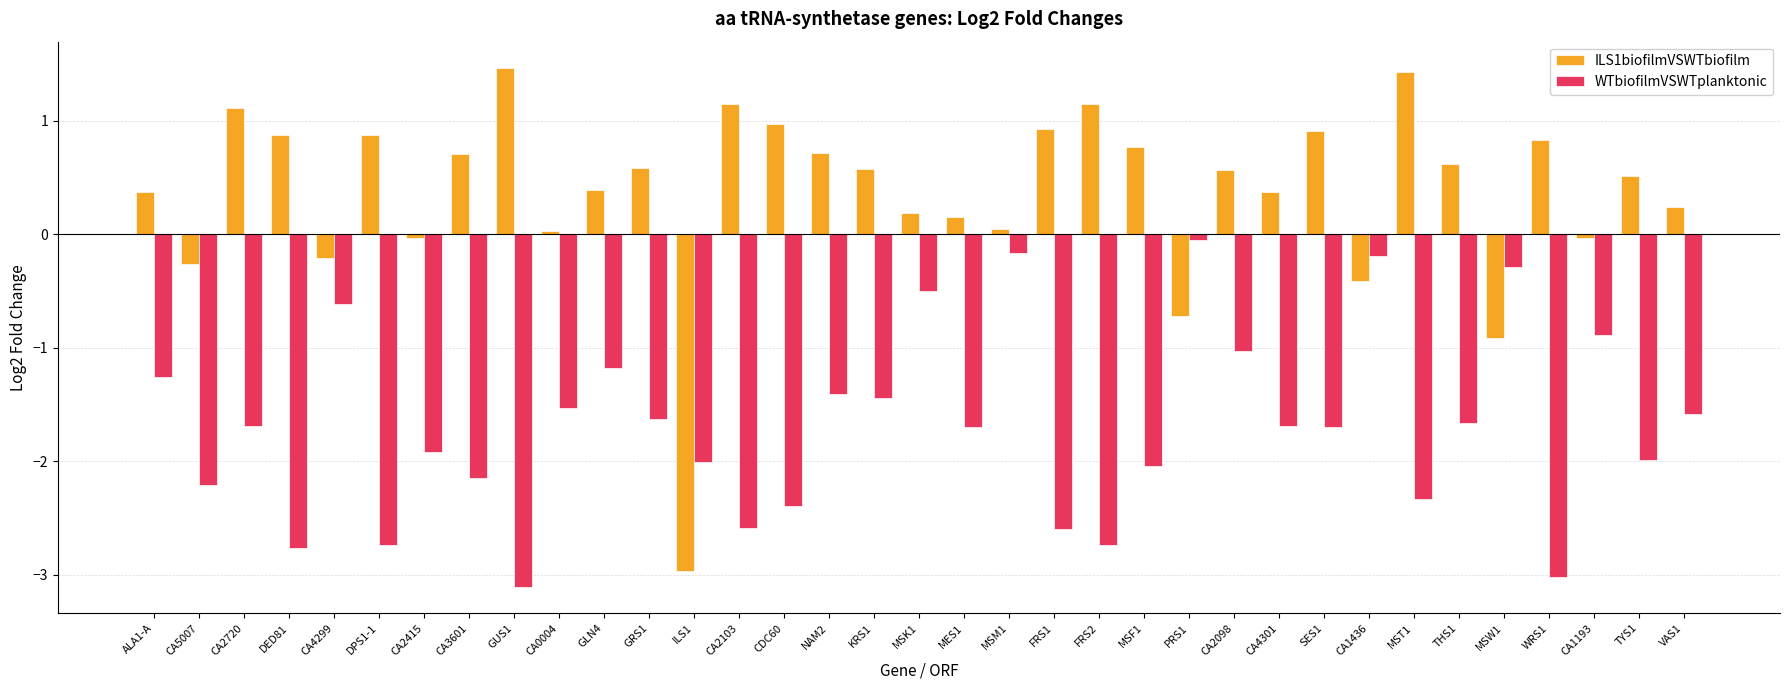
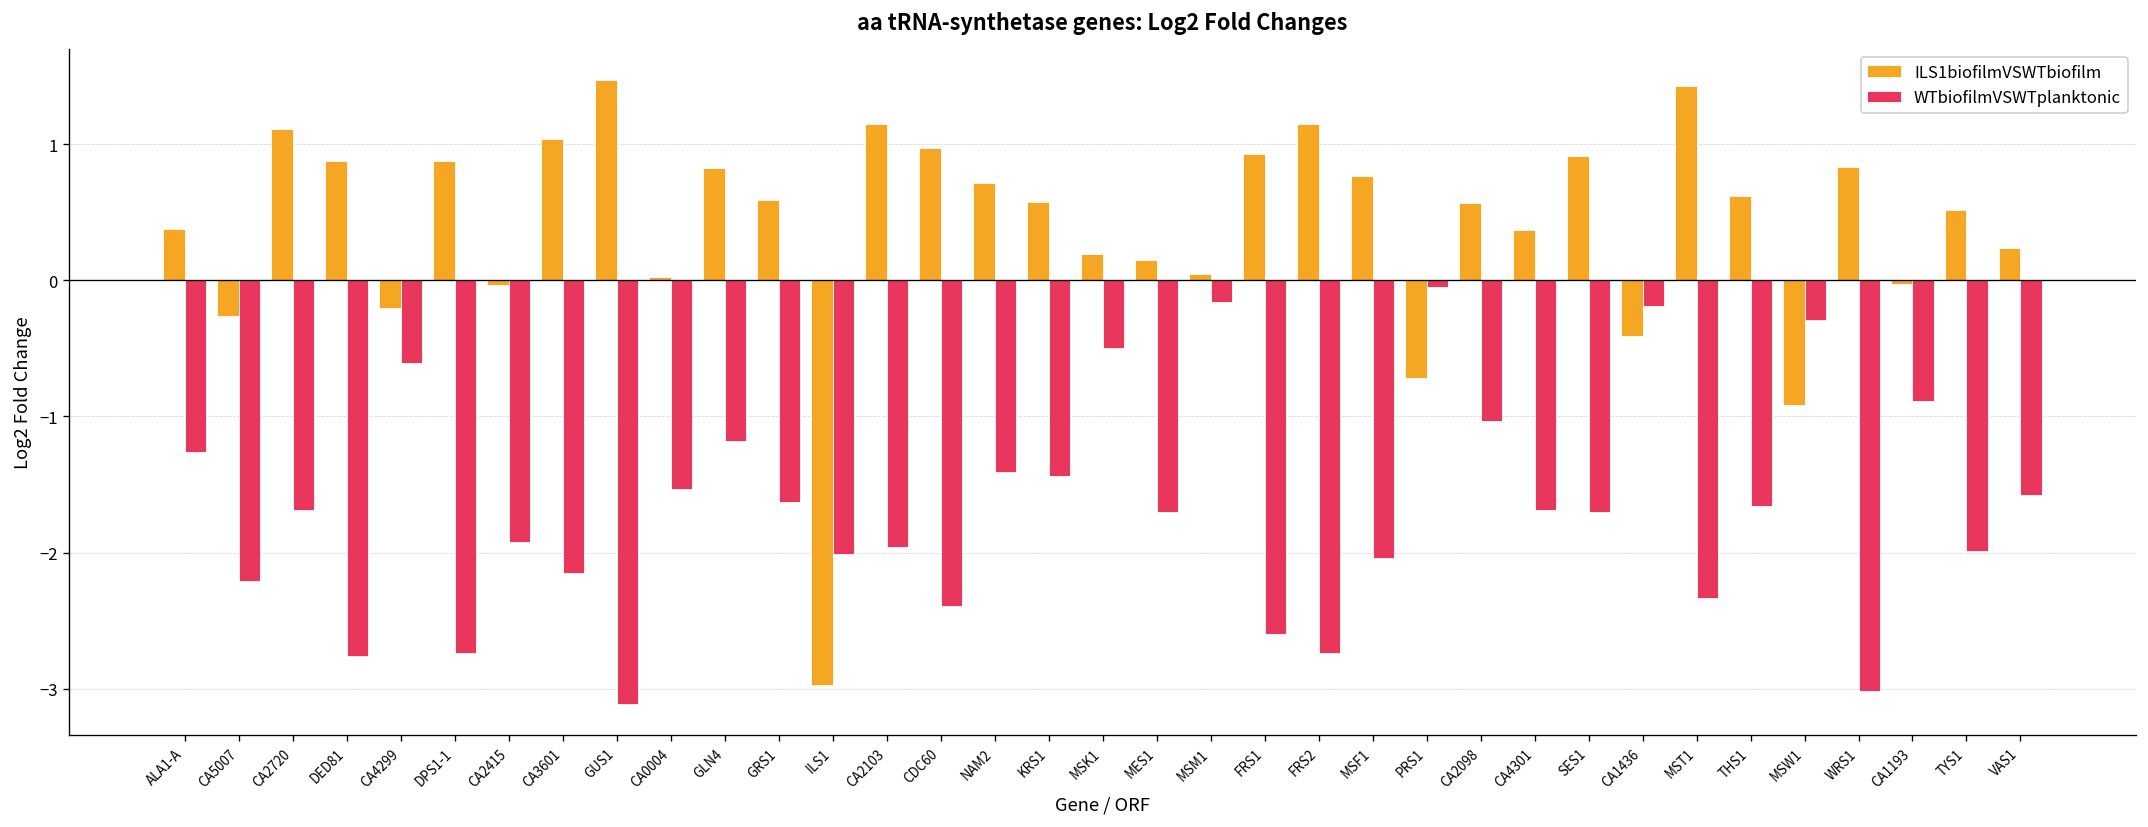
  {
    "ILS1biofilmVSWTbiofilm": {
      "ALA1-A": 0.38,
      "CA5007": -0.26,
      "CA2720": 1.11,
      "DED81": 0.87,
      "CA4299": -0.20,
      "DPS1-1": 0.87,
      "CA2415": -0.03,
-     "CA3601": 0.71,
+     "CA3601": 1.04,
      "GUS1": 1.47,
      "CA0004": 0.03,
-     "GLN4": 0.39,
+     "GLN4": 0.83,
      "GRS1": 0.59,
      "ILS1": -2.97,
      "CA2103": 1.15,
      "CDC60": 0.97,
      "NAM2": 0.72,
      "KRS1": 0.58,
      "MSK1": 0.19,
      "MES1": 0.15,
      "MSM1": 0.05,
      "FRS1": 0.93,
      "FRS2": 1.15,
      "MSF1": 0.77,
      "PRS1": -0.72,
      "CA2098": 0.57,
      "CA4301": 0.37,
      "SES1": 0.91,
      "CA1436": -0.41,
      "MST1": 1.43,
      "THS1": 0.62,
      "MSW1": -0.92,
      "WRS1": 0.83,
      "CA1193": -0.03,
      "TYS1": 0.51,
      "VAS1": 0.24
    },
    "WTbiofilmVSWTplanktonic": {
      "ALA1-A": -1.26,
      "CA5007": -2.21,
      "CA2720": -1.69,
      "DED81": -2.76,
      "CA4299": -0.61,
      "DPS1-1": -2.74,
      "CA2415": -1.92,
      "CA3601": -2.15,
      "GUS1": -3.11,
      "CA0004": -1.53,
      "GLN4": -1.18,
      "GRS1": -1.63,
      "ILS1": -2.01,
-     "CA2103": -2.59,
+     "CA2103": -1.96,
      "CDC60": -2.39,
      "NAM2": -1.41,
      "KRS1": -1.44,
      "MSK1": -0.50,
      "MES1": -1.70,
      "MSM1": -0.16,
      "FRS1": -2.60,
      "FRS2": -2.74,
      "MSF1": -2.04,
      "PRS1": -0.05,
      "CA2098": -1.03,
      "CA4301": -1.69,
      "SES1": -1.70,
      "CA1436": -0.19,
      "MST1": -2.33,
      "THS1": -1.66,
      "MSW1": -0.29,
      "WRS1": -3.02,
      "CA1193": -0.89,
      "TYS1": -1.99,
      "VAS1": -1.58
    }
  }
